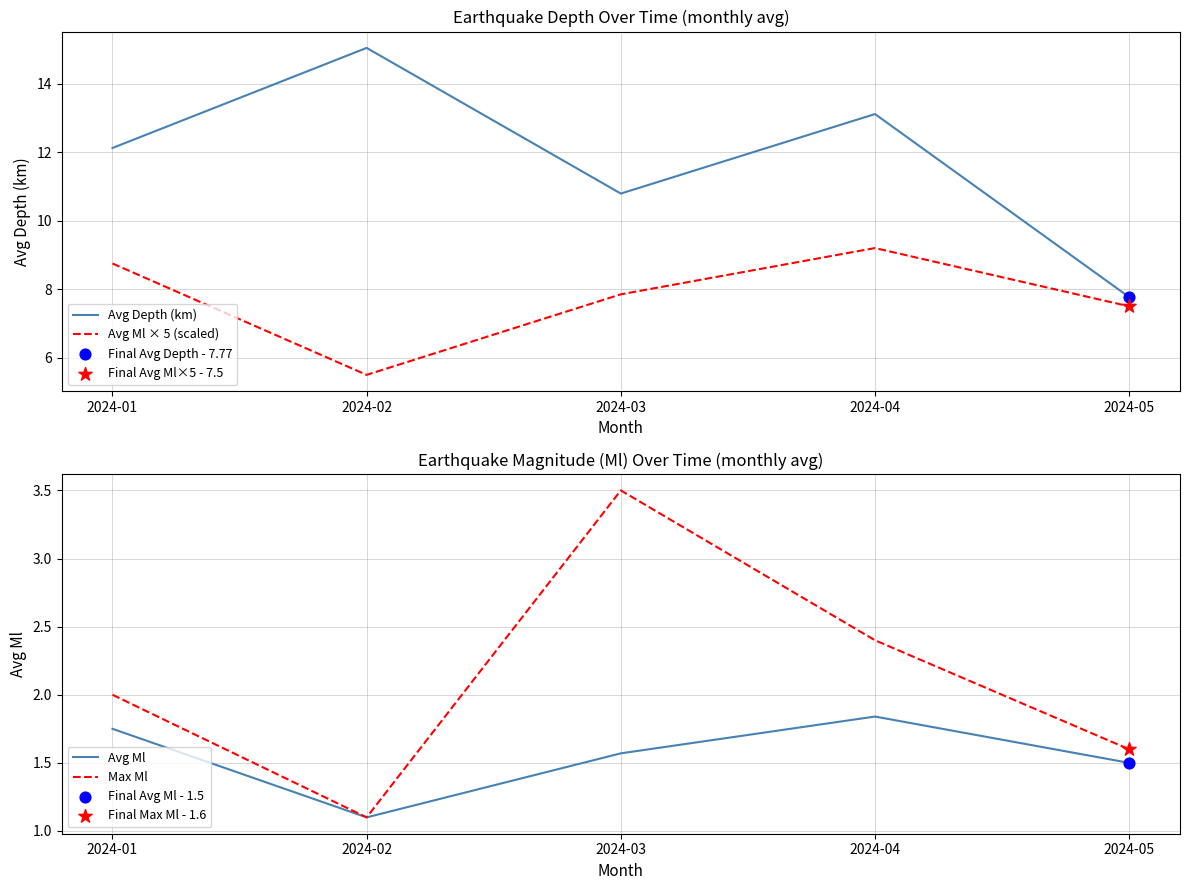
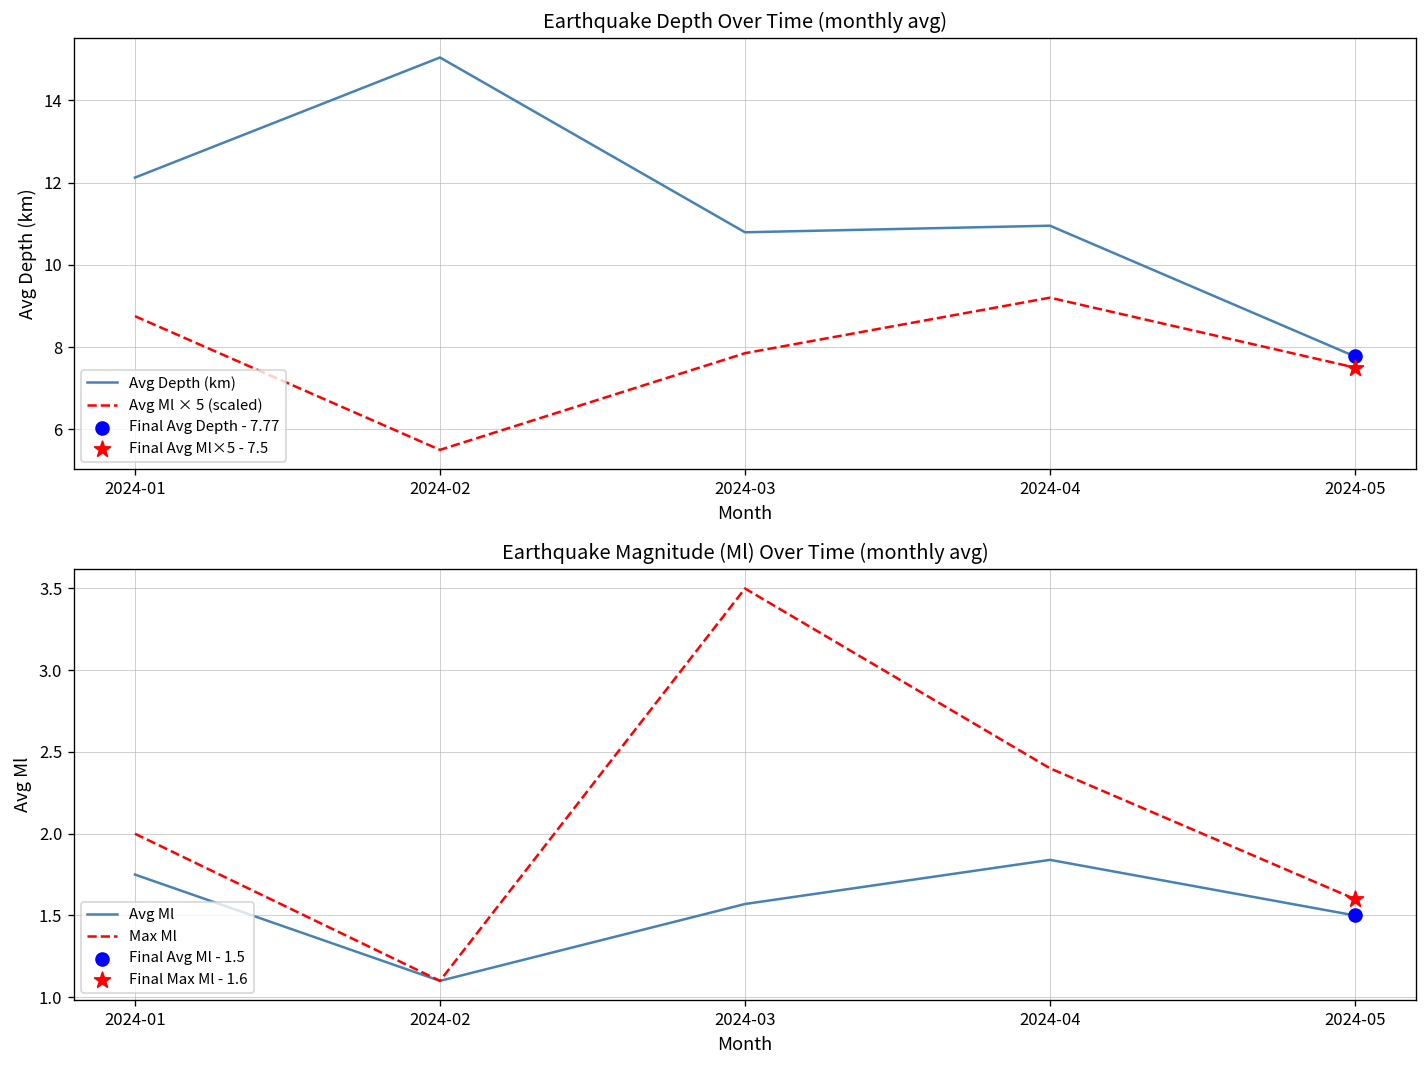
  {
    "Earthquake Depth Over Time (monthly avg)": {
      "Avg Depth (km)": {
        "2024-01": 12.1,
        "2024-02": 15.0,
        "2024-03": 10.8,
-       "2024-04": 13.1
+       "2024-04": 11.0
      }
    },
    "Earthquake Magnitude (Ml) Over Time (monthly avg)": {
      "Avg Ml": {
        "2024-01": 1.75,
        "2024-03": 1.57,
        "2024-04": 1.84
      }
    }
  }
